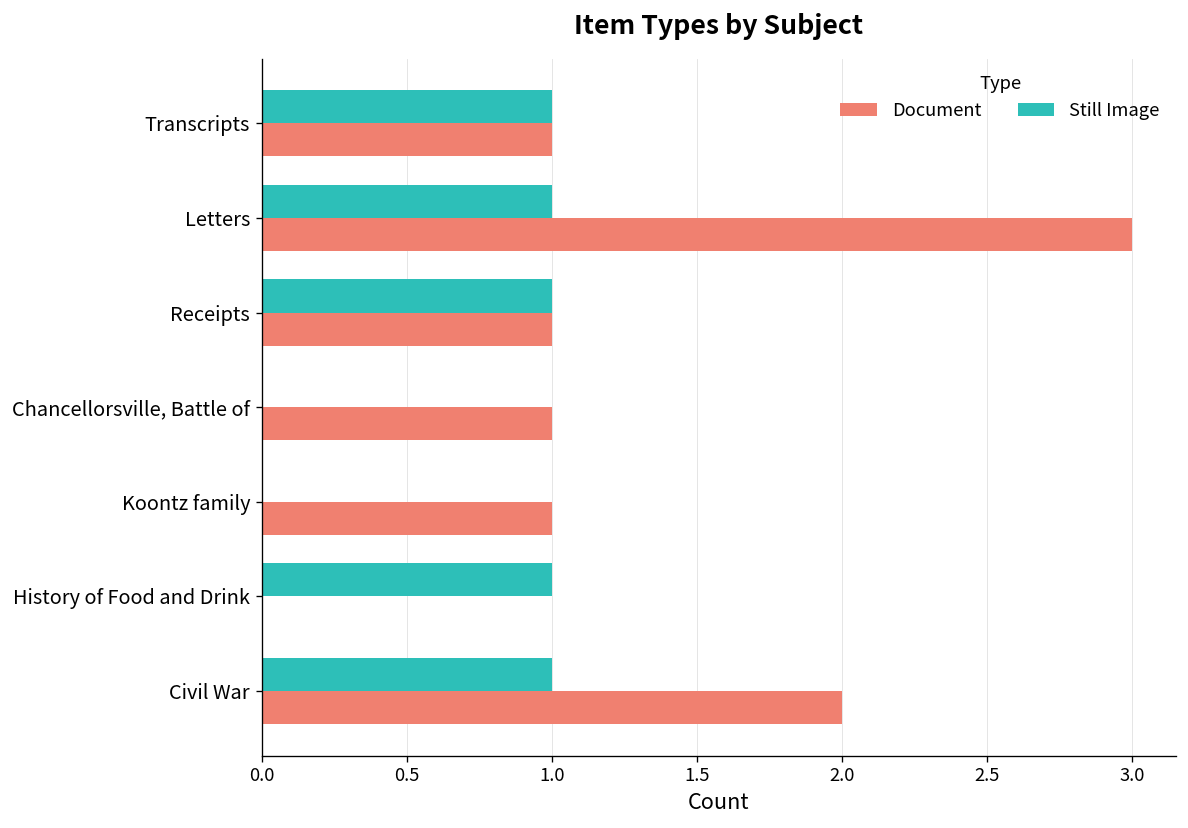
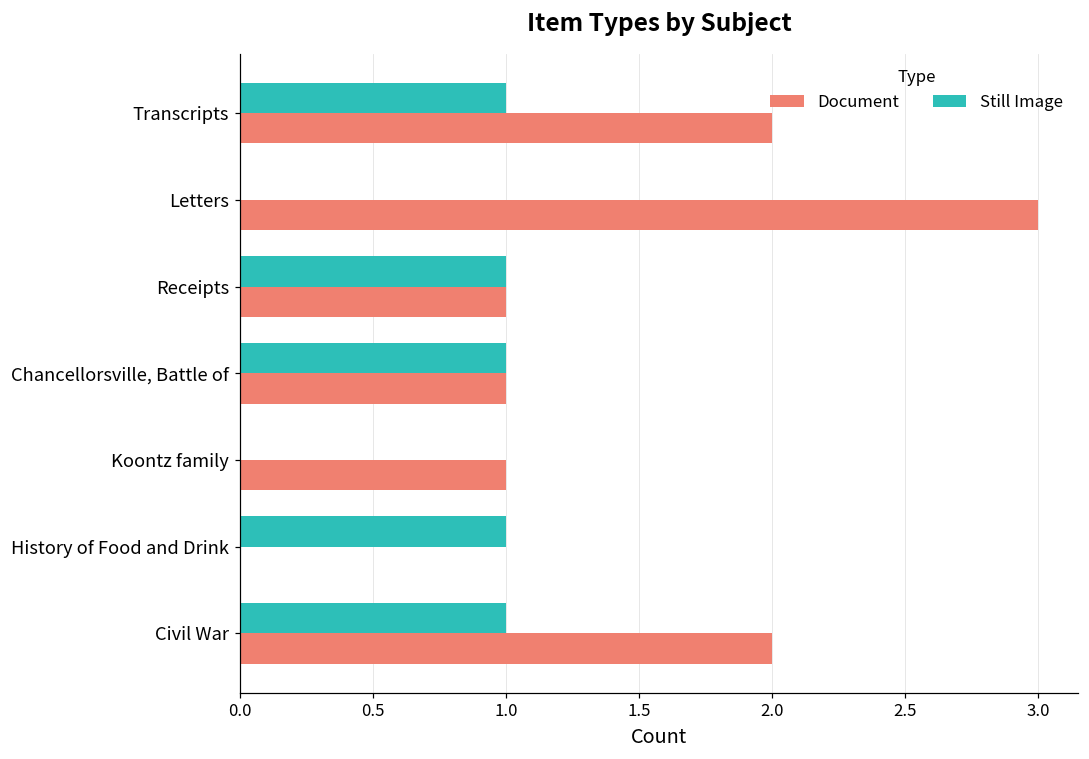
  {
    "Document": {
-     "Transcripts": 1,
+     "Transcripts": 2,
      "Letters": 3,
      "Receipts": 1,
      "Chancellorsville, Battle of": 1,
      "Koontz family": 1,
      "History of Food and Drink": 0,
      "Civil War": 2
    },
    "Still Image": {
      "Transcripts": 1,
-     "Letters": 1,
+     "Letters": 0,
      "Receipts": 1,
-     "Chancellorsville, Battle of": 0,
+     "Chancellorsville, Battle of": 1,
      "Koontz family": 0,
      "History of Food and Drink": 1,
      "Civil War": 1
    }
  }
